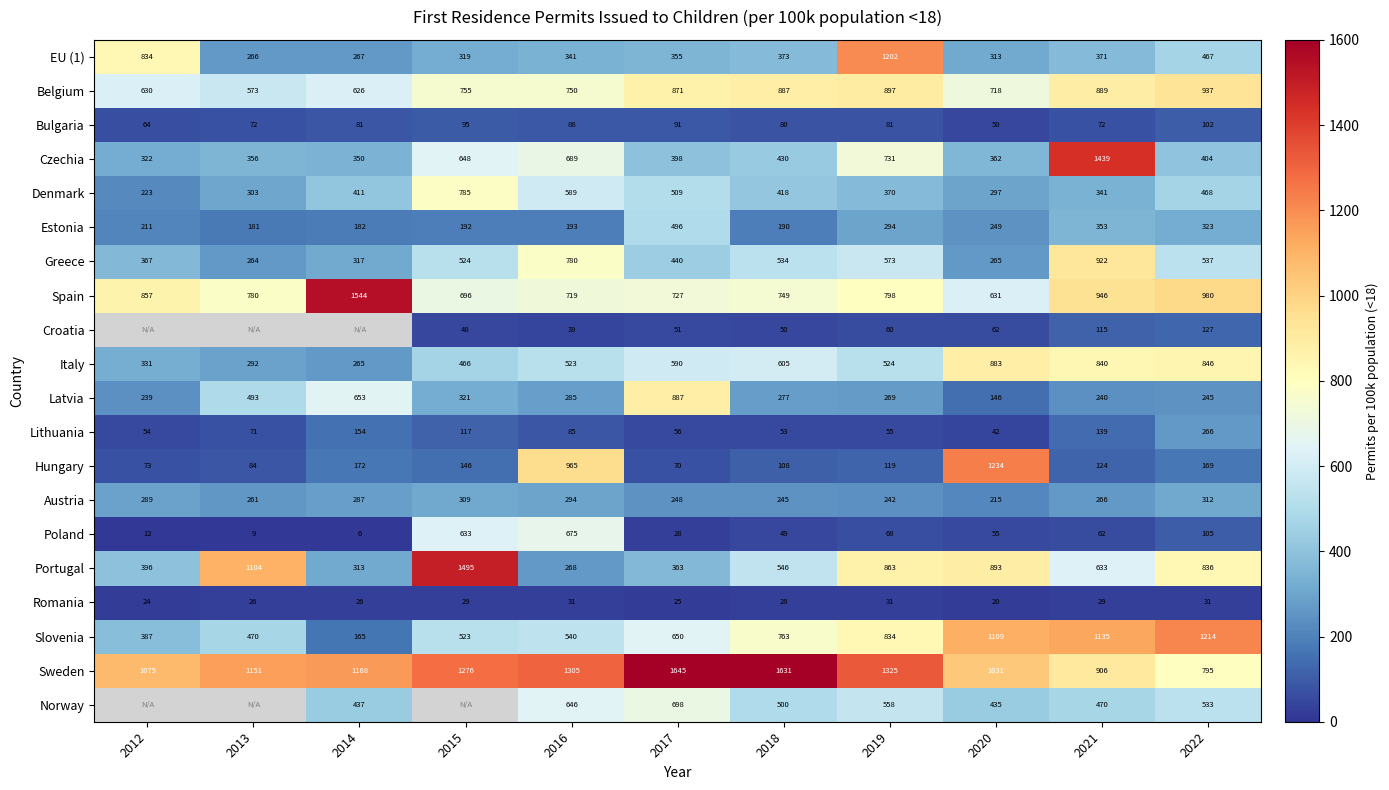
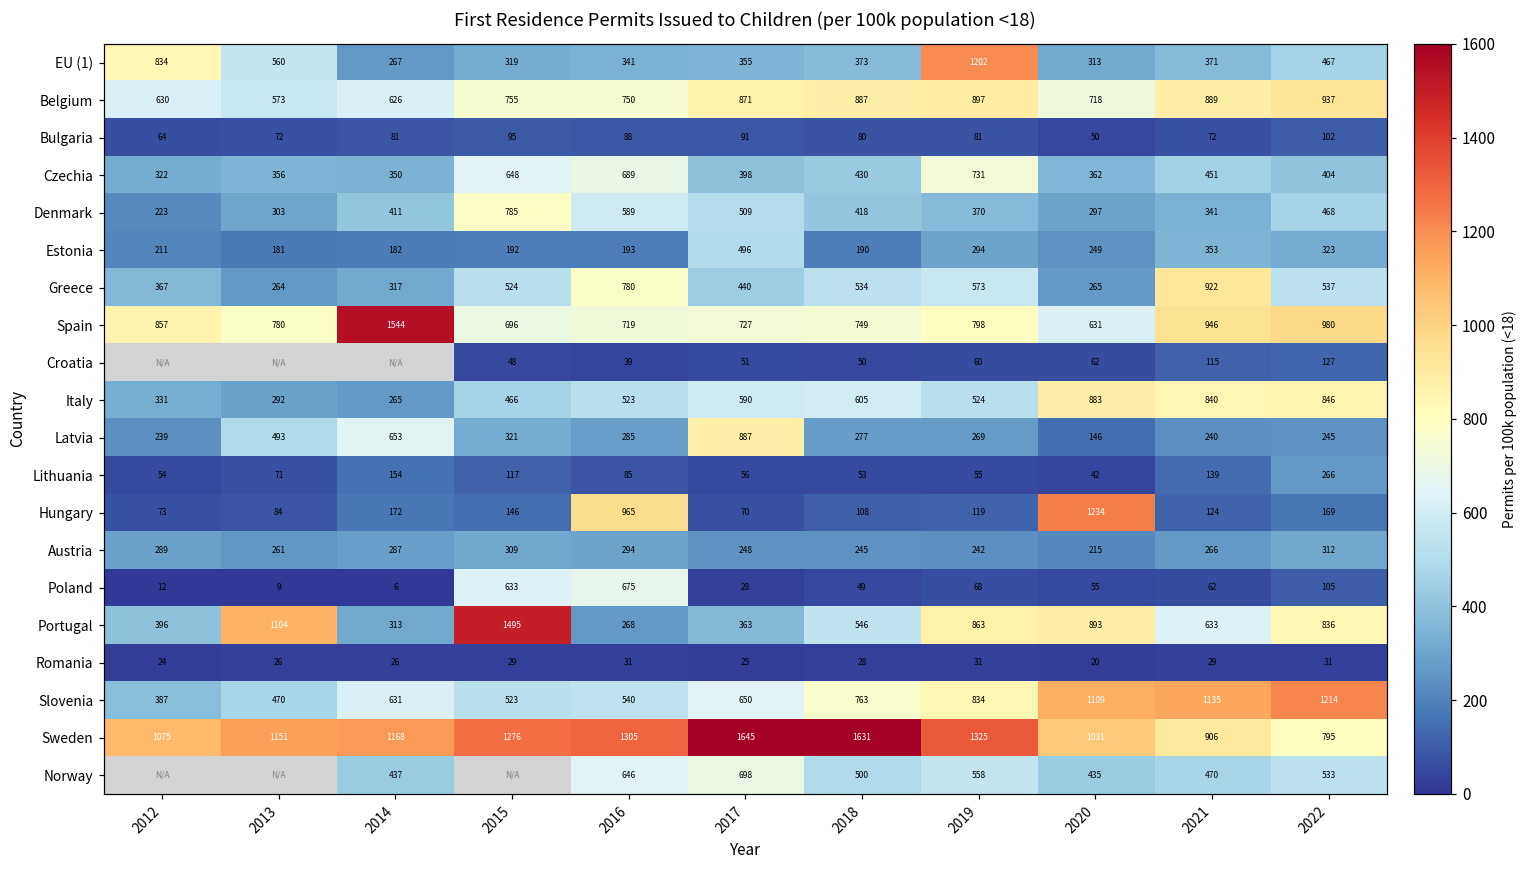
  {
    "EU (1)": {
      "2012": 834,
-     "2013": 266,
+     "2013": 560,
      "2014": 267,
      "2015": 319,
      "2016": 341,
      "2017": 355,
      "2018": 373,
      "2019": 1202,
      "2020": 313,
      "2021": 371,
      "2022": 467
    },
    "Czechia": {
      "2012": 322,
      "2013": 356,
      "2014": 350,
      "2015": 648,
      "2016": 689,
      "2017": 398,
      "2018": 430,
      "2019": 731,
      "2020": 362,
-     "2021": 1439,
+     "2021": 451,
      "2022": 404
    },
    "Slovenia": {
      "2012": 387,
      "2013": 470,
-     "2014": 165,
+     "2014": 631,
      "2015": 523,
      "2016": 540,
      "2017": 650,
      "2018": 763,
      "2019": 834,
      "2020": 1109,
      "2021": 1135,
      "2022": 1214
    }
  }
